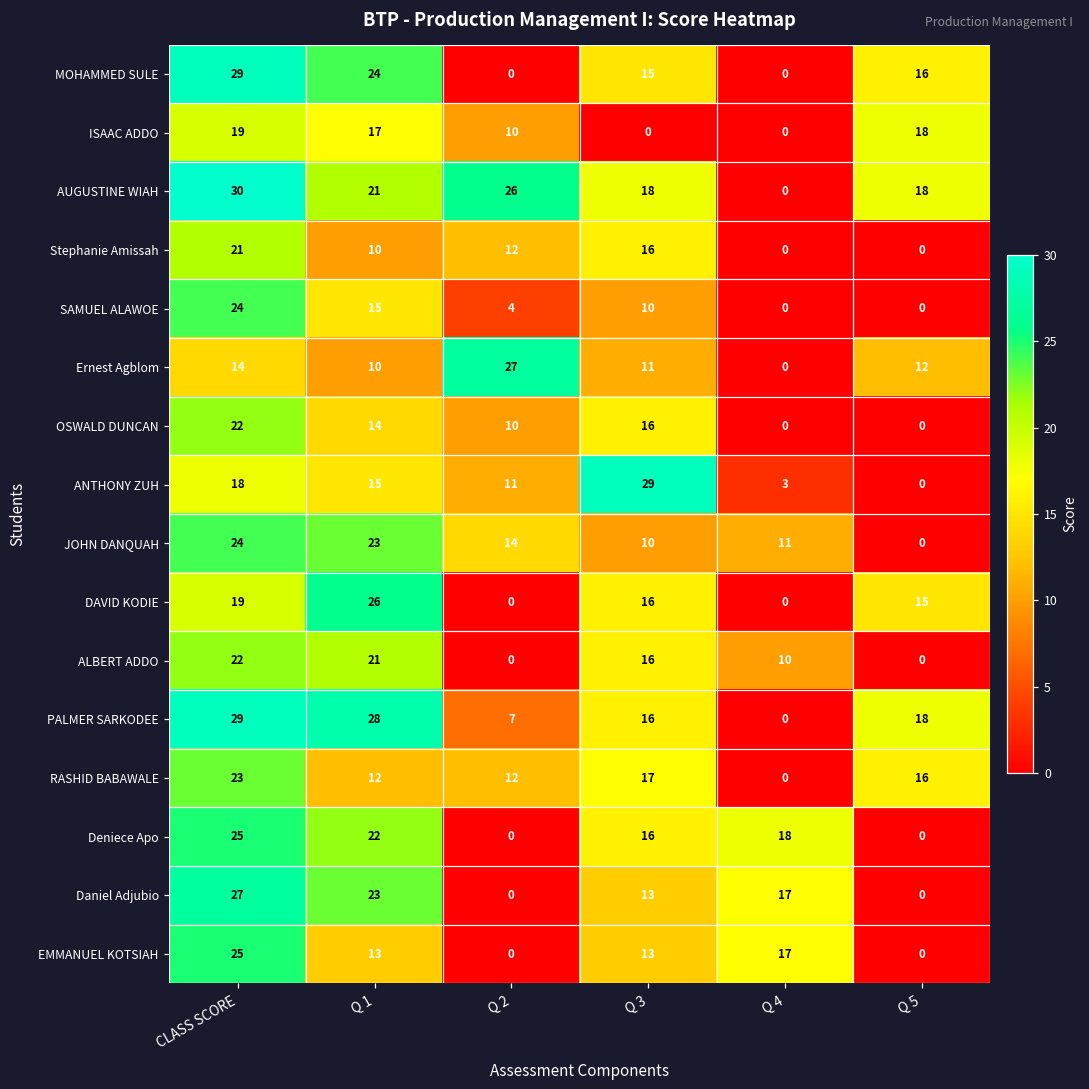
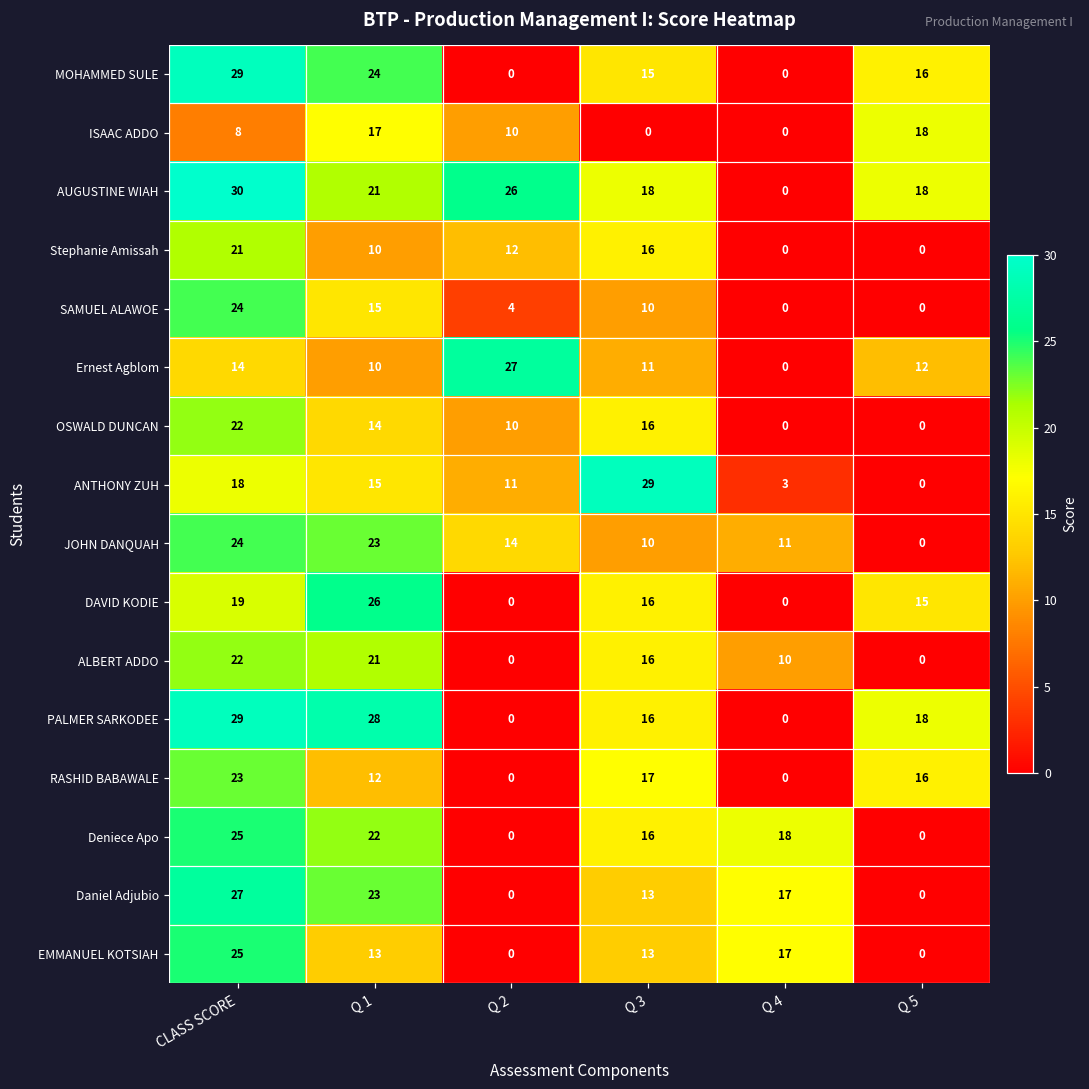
  {
    "MOHAMMED SULE": {
      "CLASS SCORE": 29,
      "Q 1": 24,
      "Q 2": 0,
      "Q 3": 15,
      "Q 4": 0,
      "Q 5": 16
    },
    "ISAAC ADDO": {
-     "CLASS SCORE": 19,
+     "CLASS SCORE": 8,
      "Q 1": 17,
      "Q 2": 10,
      "Q 3": 0,
      "Q 4": 0,
      "Q 5": 18
    },
    "AUGUSTINE WIAH": {
      "CLASS SCORE": 30,
      "Q 1": 21,
      "Q 2": 26,
      "Q 3": 18,
      "Q 4": 0,
      "Q 5": 18
    },
    "Stephanie Amissah": {
      "CLASS SCORE": 21,
      "Q 1": 10,
      "Q 2": 12,
      "Q 3": 16,
      "Q 4": 0,
      "Q 5": 0
    },
    "SAMUEL ALAWOE": {
      "CLASS SCORE": 24,
      "Q 1": 15,
      "Q 2": 4,
      "Q 3": 10,
      "Q 4": 0,
      "Q 5": 0
    },
    "Ernest Agblom": {
      "CLASS SCORE": 14,
      "Q 1": 10,
      "Q 2": 27,
      "Q 3": 11,
      "Q 4": 0,
      "Q 5": 12
    },
    "OSWALD DUNCAN": {
      "CLASS SCORE": 22,
      "Q 1": 14,
      "Q 2": 10,
      "Q 3": 16,
      "Q 4": 0,
      "Q 5": 0
    },
    "ANTHONY ZUH": {
      "CLASS SCORE": 18,
      "Q 1": 15,
      "Q 2": 11,
      "Q 3": 29,
      "Q 4": 3,
      "Q 5": 0
    },
    "JOHN DANQUAH": {
      "CLASS SCORE": 24,
      "Q 1": 23,
      "Q 2": 14,
      "Q 3": 10,
      "Q 4": 11,
      "Q 5": 0
    },
    "DAVID KODIE": {
      "CLASS SCORE": 19,
      "Q 1": 26,
      "Q 2": 0,
      "Q 3": 16,
      "Q 4": 0,
      "Q 5": 15
    },
    "ALBERT ADDO": {
      "CLASS SCORE": 22,
      "Q 1": 21,
      "Q 2": 0,
      "Q 3": 16,
      "Q 4": 10,
      "Q 5": 0
    },
    "PALMER SARKODEE": {
      "CLASS SCORE": 29,
      "Q 1": 28,
-     "Q 2": 7,
+     "Q 2": 0,
      "Q 3": 16,
      "Q 4": 0,
      "Q 5": 18
    },
    "RASHID BABAWALE": {
      "CLASS SCORE": 23,
      "Q 1": 12,
-     "Q 2": 12,
+     "Q 2": 0,
      "Q 3": 17,
      "Q 4": 0,
      "Q 5": 16
    },
    "Deniece Apo": {
      "CLASS SCORE": 25,
      "Q 1": 22,
      "Q 2": 0,
      "Q 3": 16,
      "Q 4": 18,
      "Q 5": 0
    },
    "Daniel Adjubio": {
      "CLASS SCORE": 27,
      "Q 1": 23,
      "Q 2": 0,
      "Q 3": 13,
      "Q 4": 17,
      "Q 5": 0
    },
    "EMMANUEL KOTSIAH": {
      "CLASS SCORE": 25,
      "Q 1": 13,
      "Q 2": 0,
      "Q 3": 13,
      "Q 4": 17,
      "Q 5": 0
    }
  }
